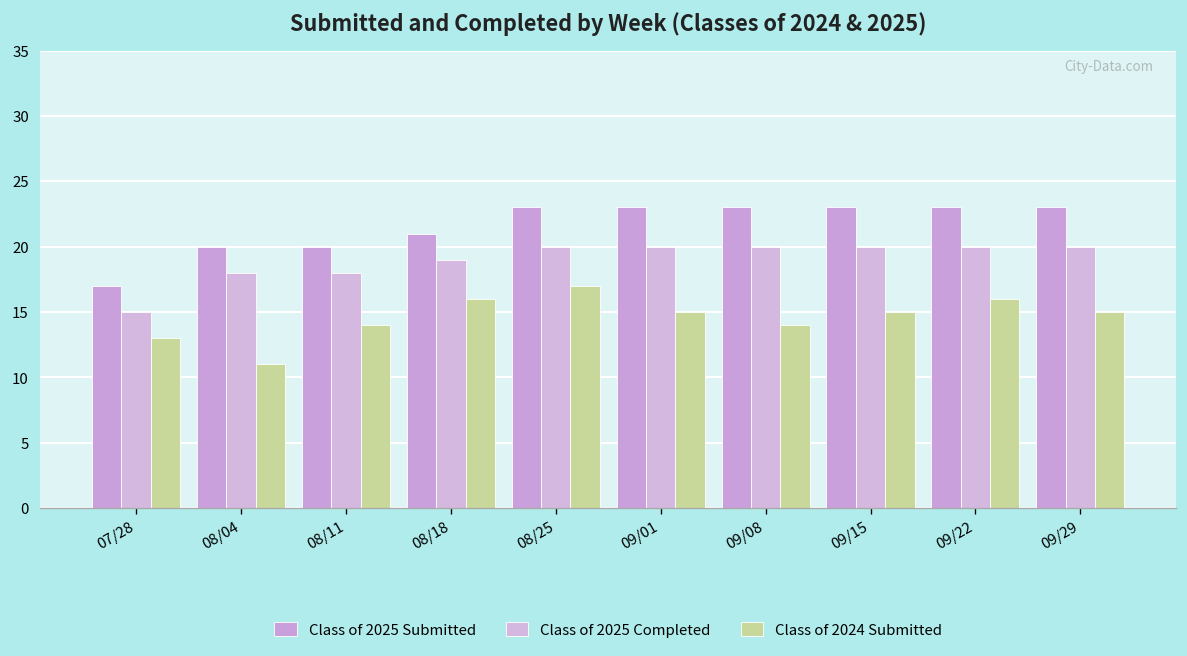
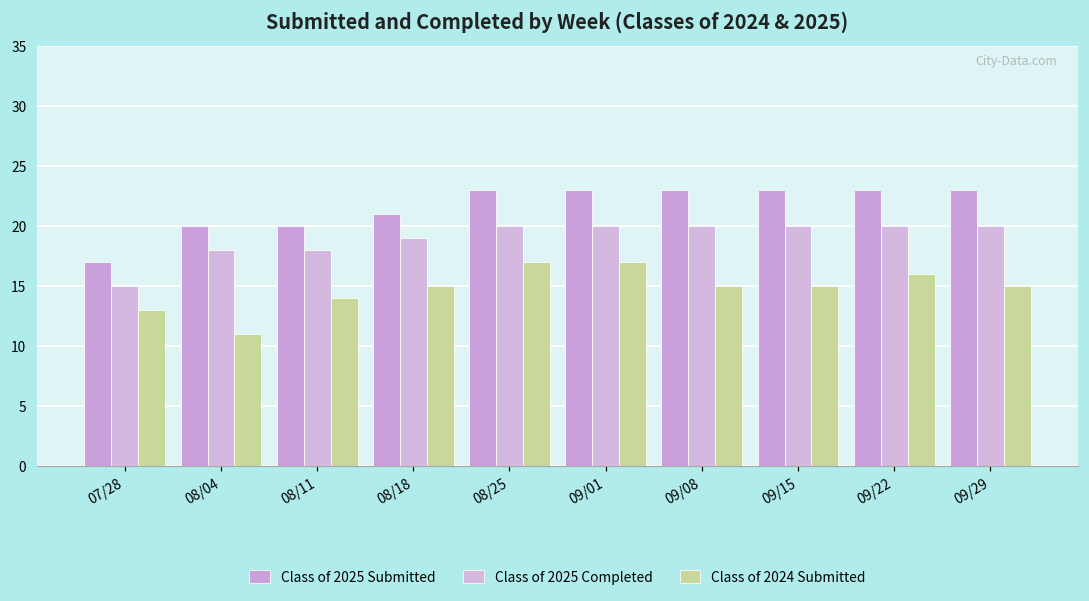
  {
    "Class of 2024 Submitted": {
      "07/28": 13,
      "08/04": 11,
      "08/11": 14,
-     "08/18": 16,
+     "08/18": 15,
      "08/25": 17,
-     "09/01": 15,
-     "09/08": 14,
+     "09/01": 17,
+     "09/08": 15,
      "09/15": 15,
      "09/22": 16,
      "09/29": 15
    }
  }
